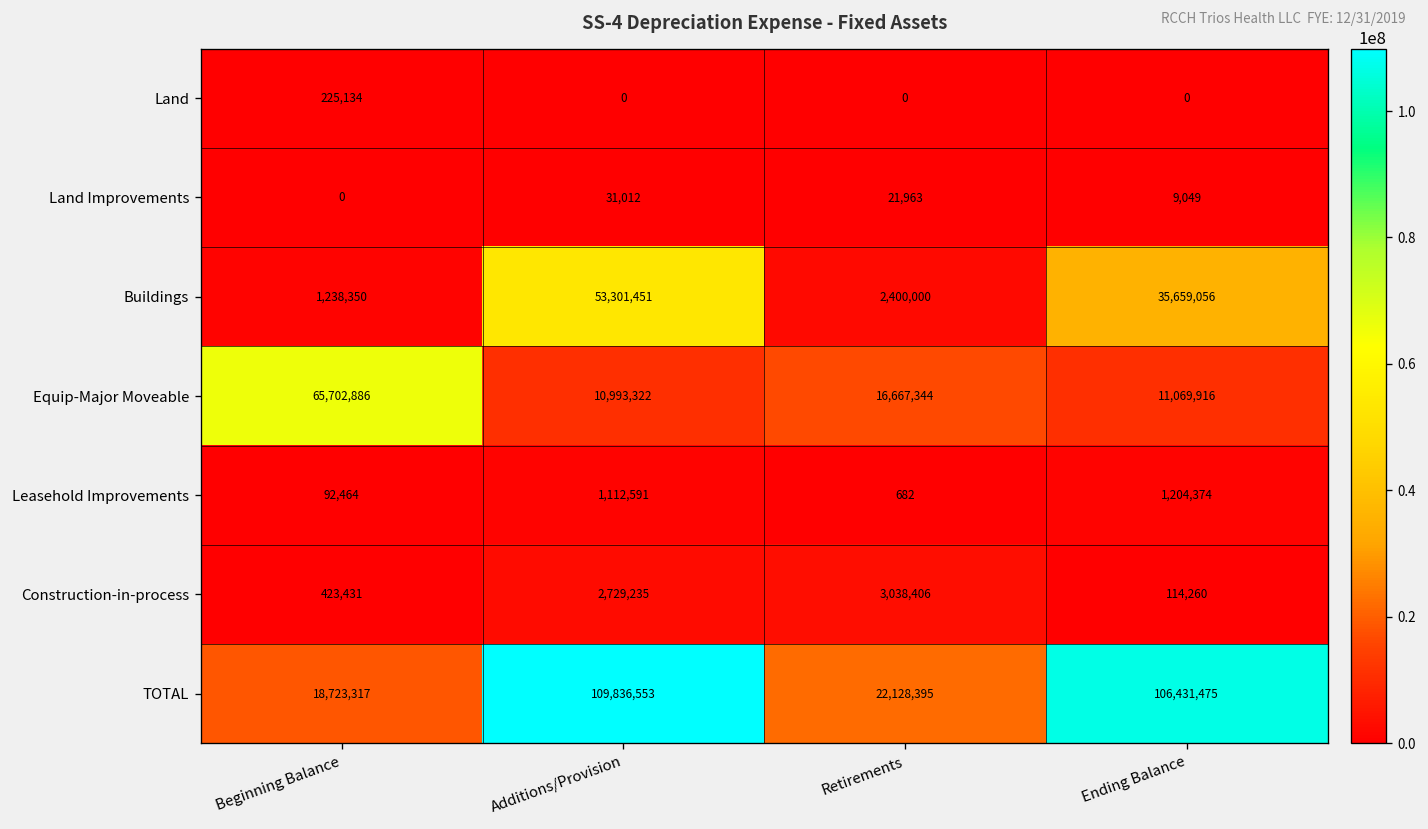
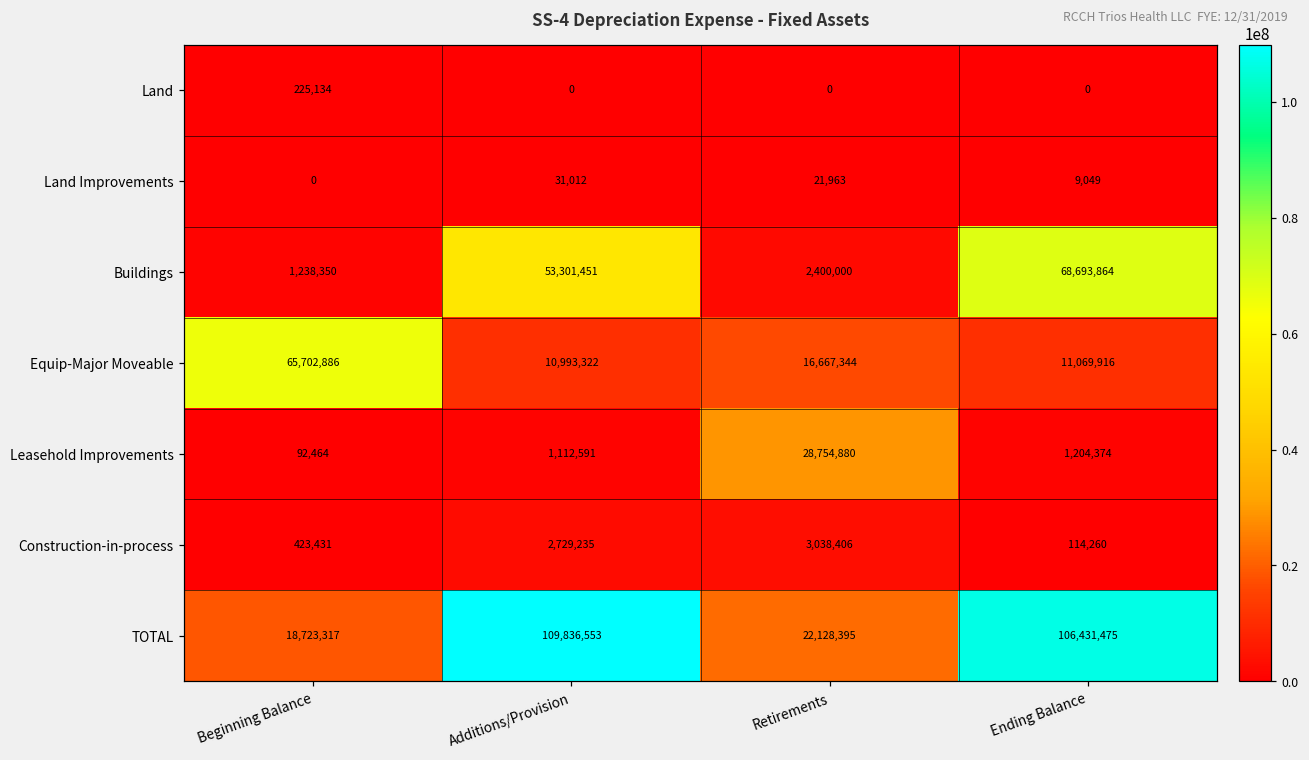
  {
    "Land": {
      "Beginning Balance": "225,134",
      "Additions/Provision": "0",
      "Retirements": "0",
      "Ending Balance": "0"
    },
    "Land Improvements": {
      "Beginning Balance": "0",
      "Additions/Provision": "31,012",
      "Retirements": "21,963",
      "Ending Balance": "9,049"
    },
    "Buildings": {
      "Beginning Balance": "1,238,350",
      "Additions/Provision": "53,301,451",
      "Retirements": "2,400,000",
-     "Ending Balance": "35,659,056"
+     "Ending Balance": "68,693,864"
    },
    "Equip-Major Moveable": {
      "Beginning Balance": "65,702,886",
      "Additions/Provision": "10,993,322",
      "Retirements": "16,667,344",
      "Ending Balance": "11,069,916"
    },
    "Leasehold Improvements": {
      "Beginning Balance": "92,464",
      "Additions/Provision": "1,112,591",
-     "Retirements": "682",
+     "Retirements": "28,754,880",
      "Ending Balance": "1,204,374"
    },
    "Construction-in-process": {
      "Beginning Balance": "423,431",
      "Additions/Provision": "2,729,235",
      "Retirements": "3,038,406",
      "Ending Balance": "114,260"
    },
    "TOTAL": {
      "Beginning Balance": "18,723,317",
      "Additions/Provision": "109,836,553",
      "Retirements": "22,128,395",
      "Ending Balance": "106,431,475"
    }
  }
